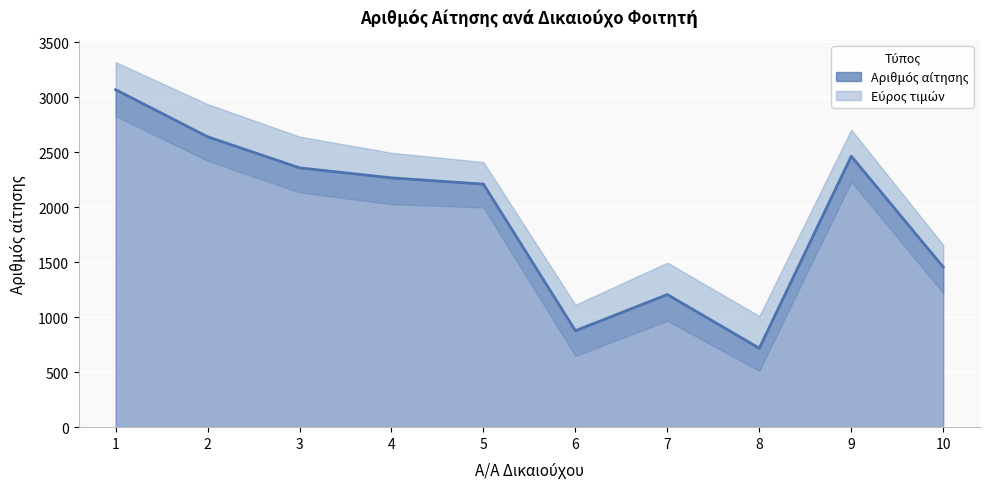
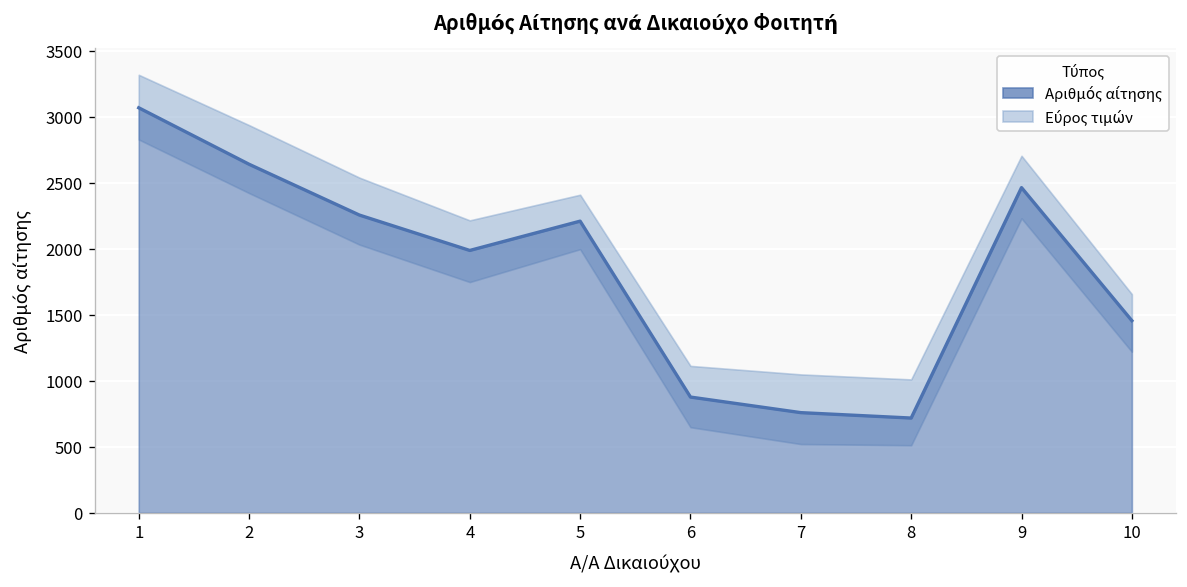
  {
    "Αριθμός αίτησης": {
      "1": 3070,
      "2": 2640,
-     "3": 2360,
-     "4": 2270,
+     "3": 2260,
+     "4": 1990,
      "5": 2210,
      "6": 880,
-     "7": 1210,
+     "7": 760,
      "8": 720,
      "9": 2460,
      "10": 1460
    }
  }
